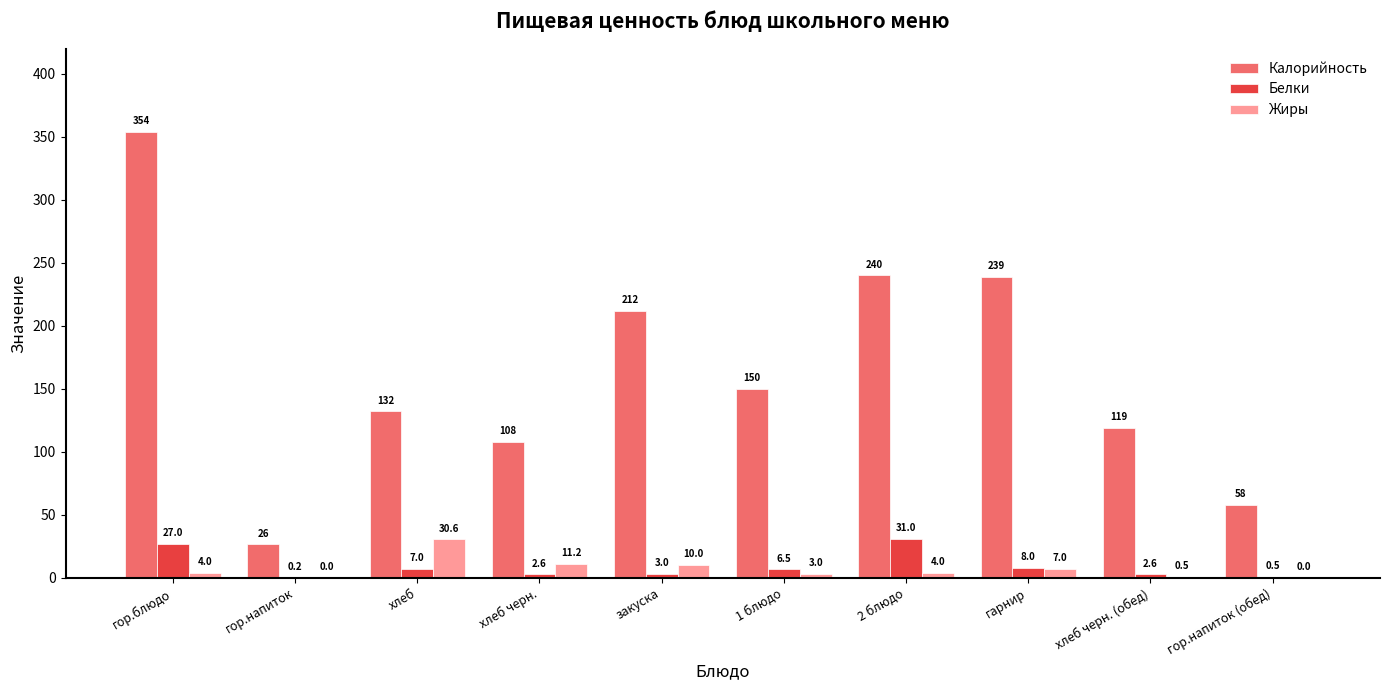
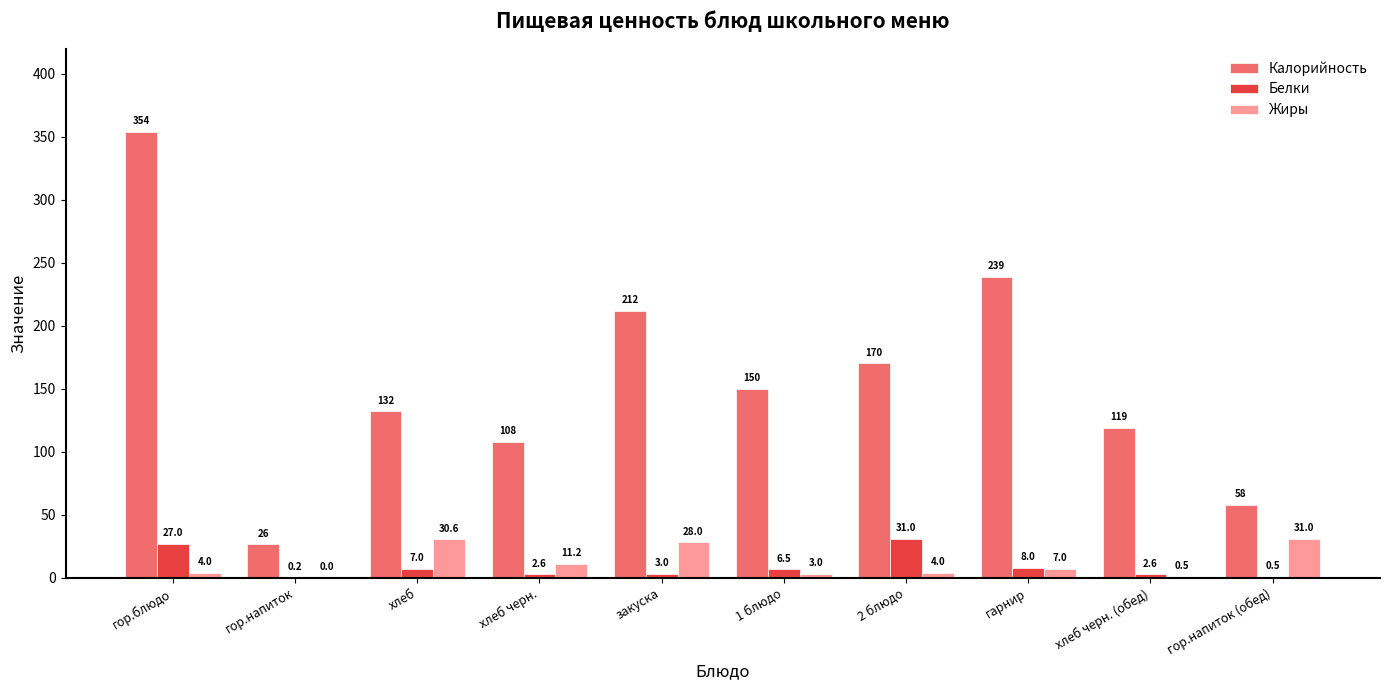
  {
    "Калорийность": {
      "гор.блюдо": 354,
      "гор.напиток": 26,
      "хлеб": 132,
      "хлеб черн.": 108,
      "закуска": 212,
      "1 блюдо": 150,
-     "2 блюдо": 240,
+     "2 блюдо": 170,
      "гарнир": 239,
      "хлеб черн. (обед)": 119,
      "гор.напиток (обед)": 58
    },
    "Белки": {
      "гор.блюдо": 27.0,
      "гор.напиток": 0.2,
      "хлеб": 7.0,
      "хлеб черн.": 2.6,
      "закуска": 3.0,
      "1 блюдо": 6.5,
      "2 блюдо": 31.0,
      "гарнир": 8.0,
      "хлеб черн. (обед)": 2.6,
      "гор.напиток (обед)": 0.5
    },
    "Жиры": {
      "гор.блюдо": 4.0,
      "гор.напиток": 0.0,
      "хлеб": 30.6,
      "хлеб черн.": 11.2,
-     "закуска": 10.0,
+     "закуска": 28.0,
      "1 блюдо": 3.0,
      "2 блюдо": 4.0,
      "гарнир": 7.0,
      "хлеб черн. (обед)": 0.5,
-     "гор.напиток (обед)": 0.0
+     "гор.напиток (обед)": 31.0
    }
  }
